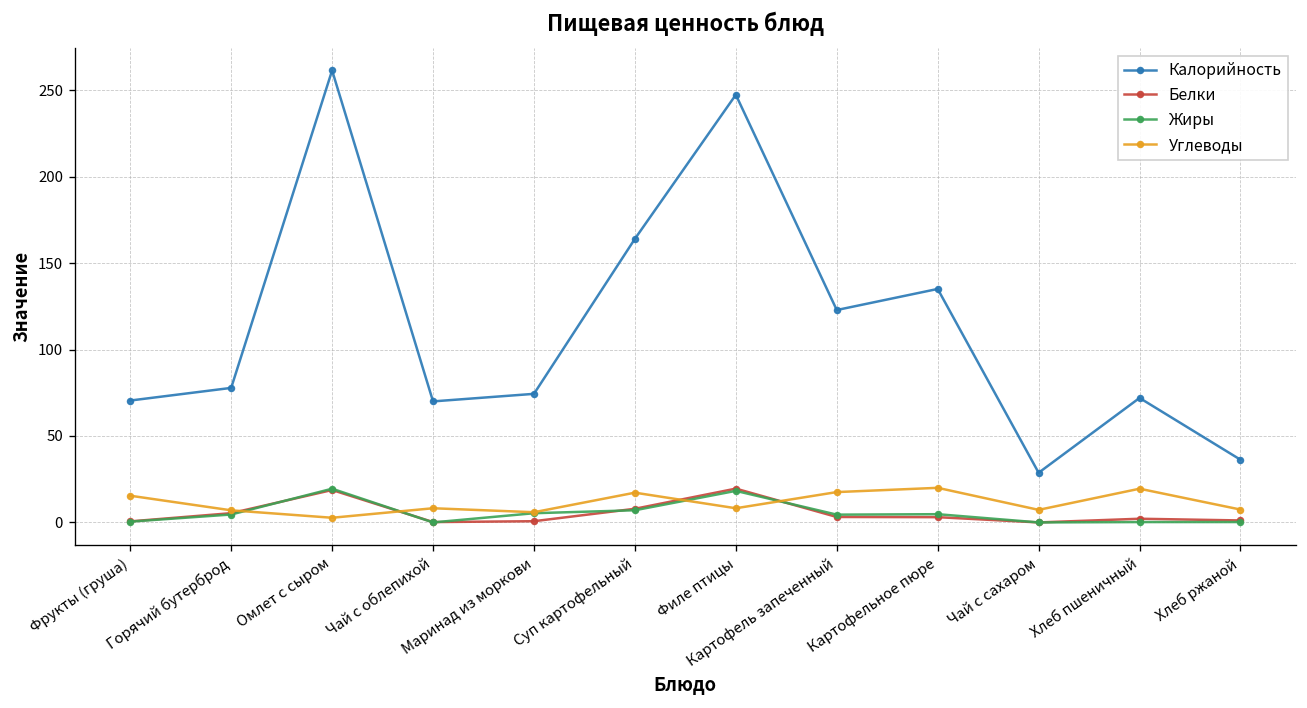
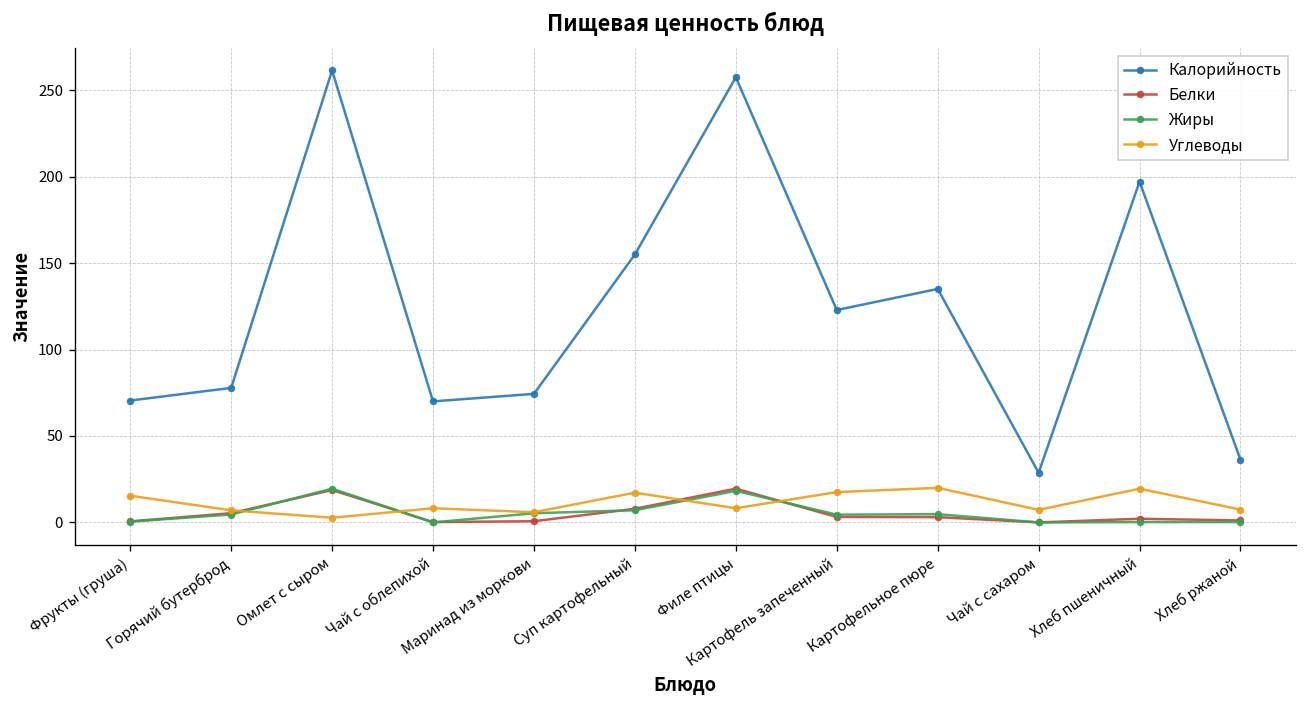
  {
    "Калорийность": {
      "Фрукты (груша)": 71,
      "Горячий бутерброд": 78,
      "Омлет с сыром": 261,
      "Чай с облепихой": 70,
      "Маринад из моркови": 74,
-     "Суп картофельный": 164,
-     "Филе птицы": 247,
+     "Суп картофельный": 155,
+     "Филе птицы": 257,
      "Картофель запеченный": 123,
      "Картофельное пюре": 135,
      "Чай с сахаром": 29,
-     "Хлеб пшеничный": 72,
+     "Хлеб пшеничный": 197,
      "Хлеб ржаной": 36
    },
    "Белки": {
      "Маринад из моркови": 1,
      "Хлеб пшеничный": 2
    },
    "Жиры": {
      "Хлеб пшеничный": 0
    },
    "Углеводы": {
      "Фрукты (груша)": 15,
      "Омлет с сыром": 3,
      "Чай с облепихой": 8,
      "Суп картофельный": 17,
      "Филе птицы": 8,
      "Картофель запеченный": 18,
      "Картофельное пюре": 20,
      "Чай с сахаром": 7,
      "Хлеб пшеничный": 20,
      "Хлеб ржаной": 7
    }
  }
